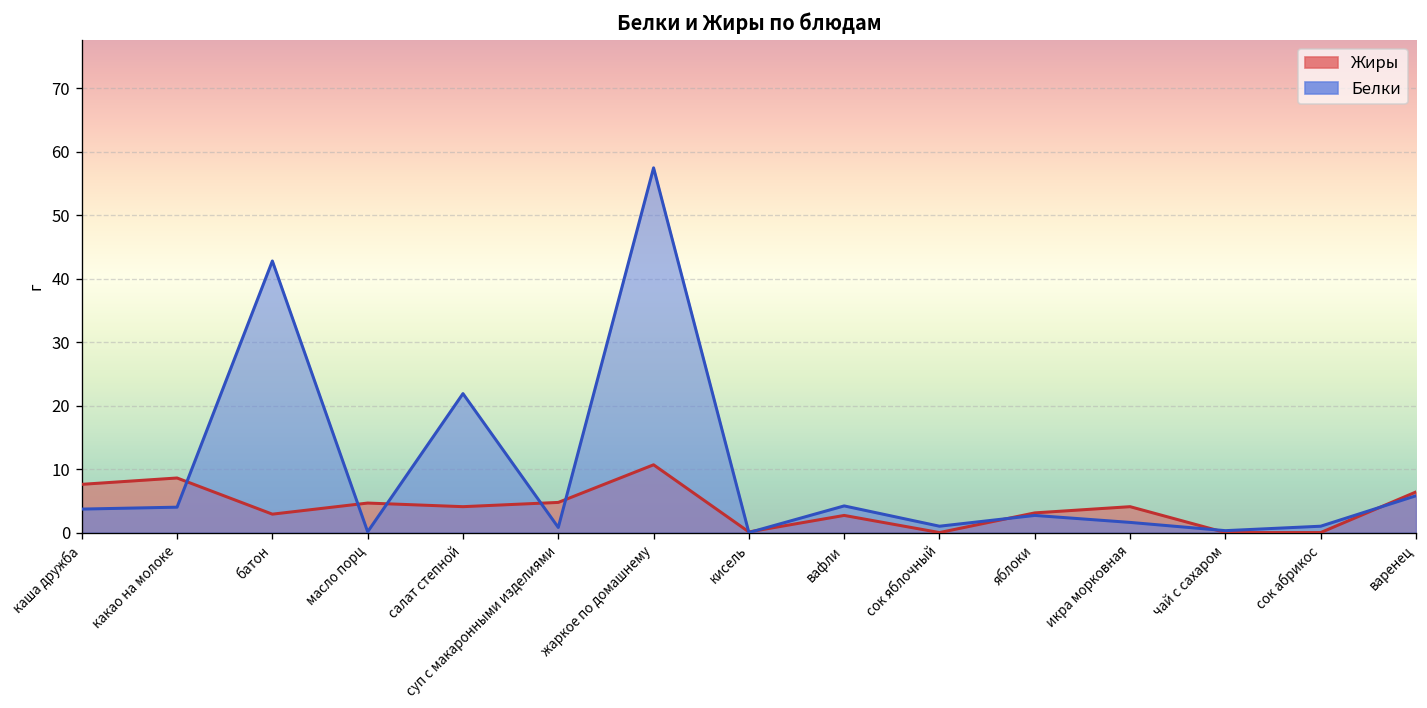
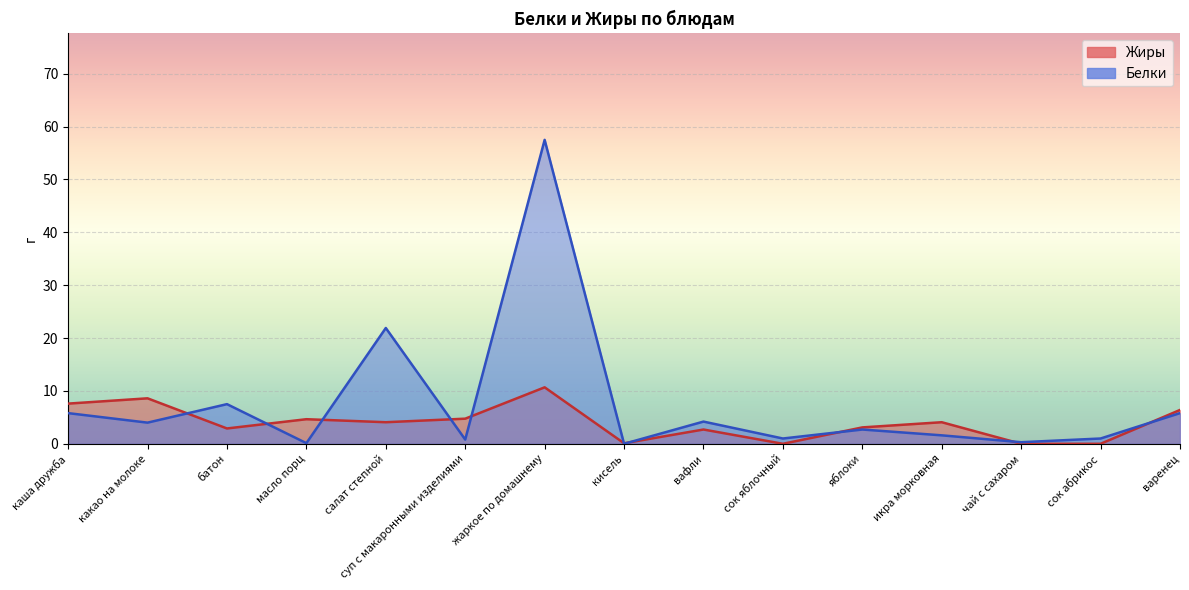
  {
    "Жиры": {
      "каша дружба": 8,
      "какао на молоке": 9,
      "батон": 3,
      "масло порц": 5,
      "салат степной": 4,
      "суп с макаронными изделиями": 5,
      "жаркое по домашнему": 11,
      "вафли": 3,
      "сок яблочный": 0,
      "икра морковная": 4,
      "сок абрикос": 0,
      "варенец": 6
    },
    "Белки": {
-     "каша дружба": 4,
+     "каша дружба": 6,
      "какао на молоке": 4,
-     "батон": 43,
+     "батон": 8,
      "масло порц": 0,
      "салат степной": 22,
      "суп с макаронными изделиями": 1,
      "жаркое по домашнему": 57,
      "вафли": 4,
      "сок яблочный": 1,
      "икра морковная": 2,
      "сок абрикос": 1,
      "варенец": 6
    }
  }
